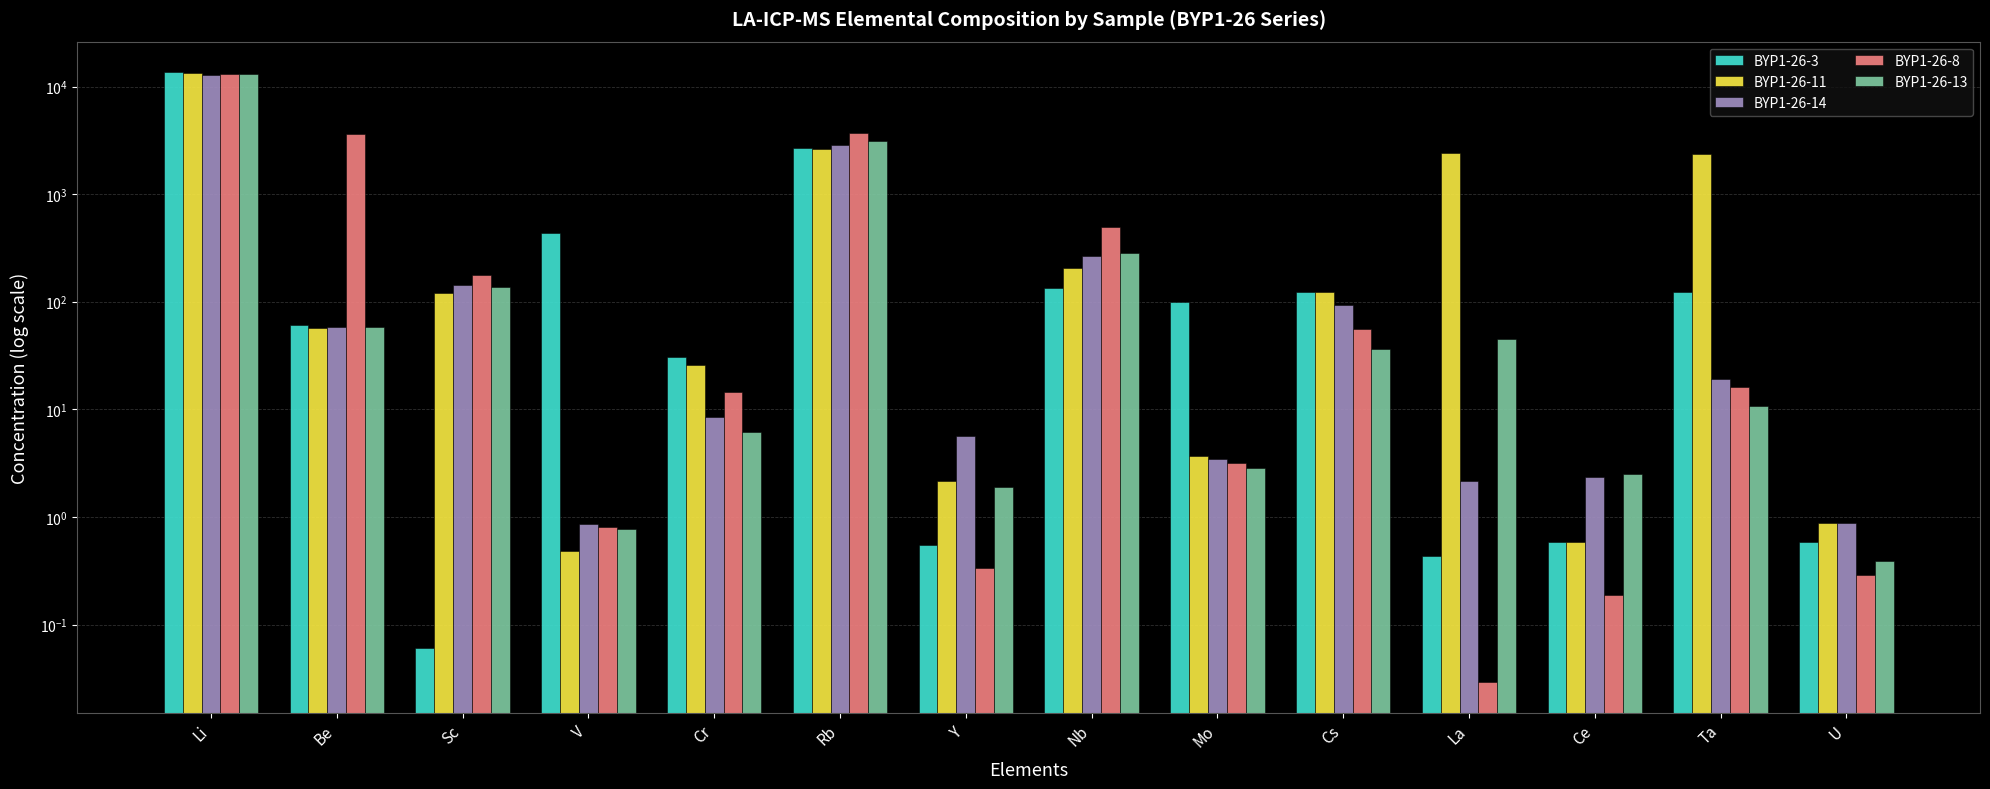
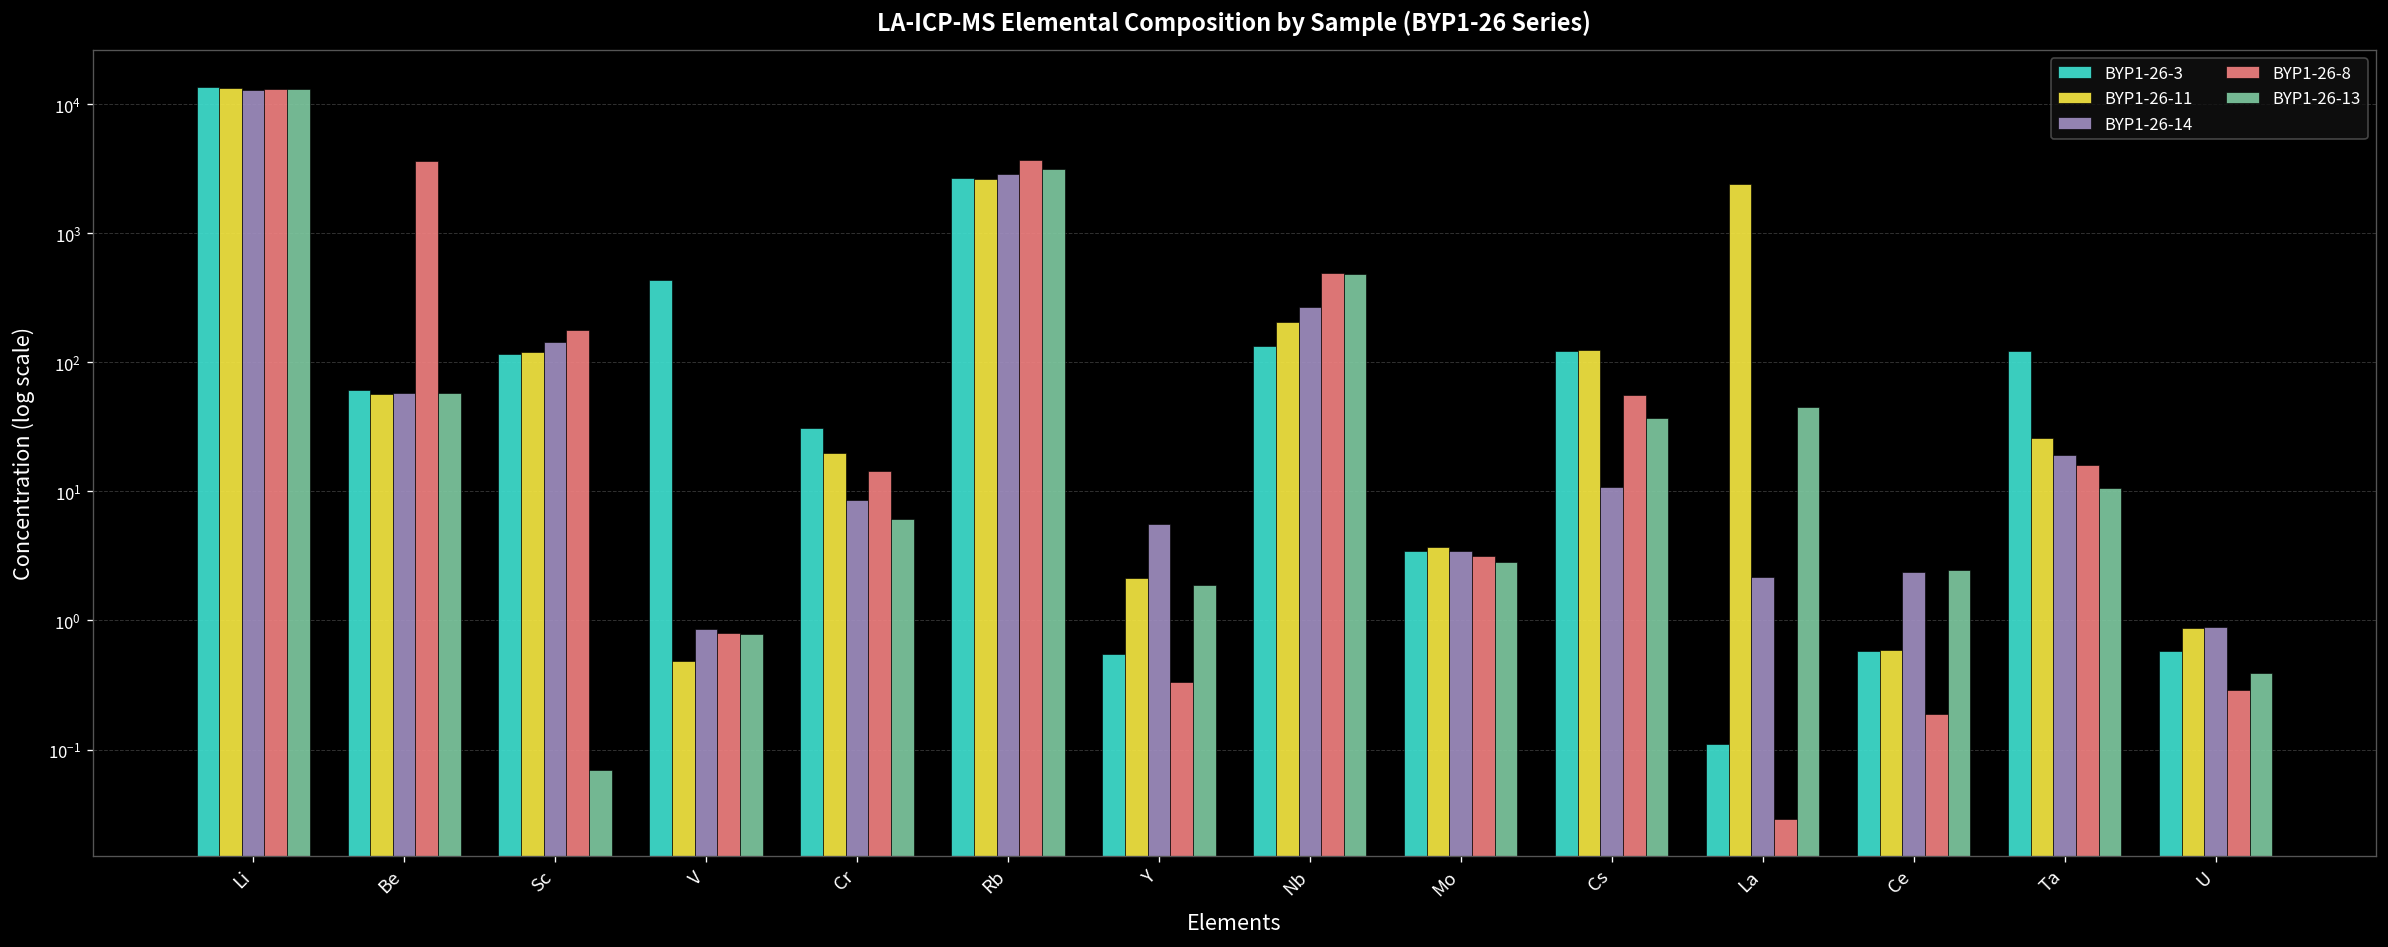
  {
    "BYP1-26-3": {
      "Li": 14000,
      "Be": 60,
-     "Sc": 0.06,
+     "Sc": 120,
      "V": 430,
      "Cr": 31,
      "Rb": 2700,
      "Y": 0.5,
      "Nb": 130,
-     "Mo": 100,
+     "Mo": 3.5,
      "Cs": 120,
-     "La": 0.43,
+     "La": 0.11,
      "Ce": 0.6,
      "Ta": 120,
      "U": 0.6
    },
    "BYP1-26-11": {
      "Li": 13000,
      "Be": 60,
      "Sc": 120,
      "V": 0.5,
-     "Cr": 26,
+     "Cr": 20,
      "Rb": 2600,
      "Y": 2.1,
      "Nb": 210,
      "Mo": 3.7,
      "Cs": 120,
      "La": 2400,
      "Ce": 0.6,
-     "Ta": 2400,
+     "Ta": 26,
      "U": 0.9
    },
    "BYP1-26-14": {
      "Li": 13000,
      "Be": 60,
      "Sc": 140,
      "V": 0.9,
      "Cr": 9,
      "Rb": 2900,
      "Y": 6,
      "Nb": 270,
      "Mo": 3.5,
-     "Cs": 90,
+     "Cs": 11,
      "La": 2.2,
      "Ce": 2.4,
      "Ta": 19,
      "U": 0.9
    },
    "BYP1-26-8": {
      "Li": 13000,
      "Be": 3600,
      "Sc": 180,
      "V": 0.8,
      "Cr": 14,
      "Rb": 3700,
      "Y": 0.34,
      "Nb": 500,
      "Mo": 3.1,
      "Cs": 60,
      "La": 0.03,
      "Ce": 0.19,
      "Ta": 16,
      "U": 0.29
    },
    "BYP1-26-13": {
      "Li": 13000,
      "Be": 60,
-     "Sc": 140,
+     "Sc": 0.07,
      "V": 0.8,
      "Cr": 6,
      "Rb": 3100,
      "Y": 1.9,
-     "Nb": 280,
+     "Nb": 500,
      "Mo": 2.9,
      "Cs": 37,
      "La": 45,
      "Ce": 2.5,
      "Ta": 11,
      "U": 0.39
    }
  }
